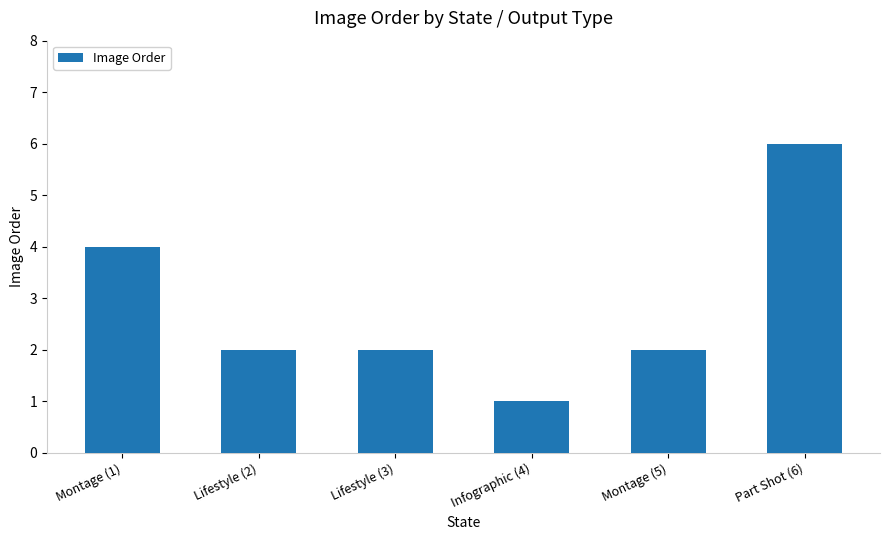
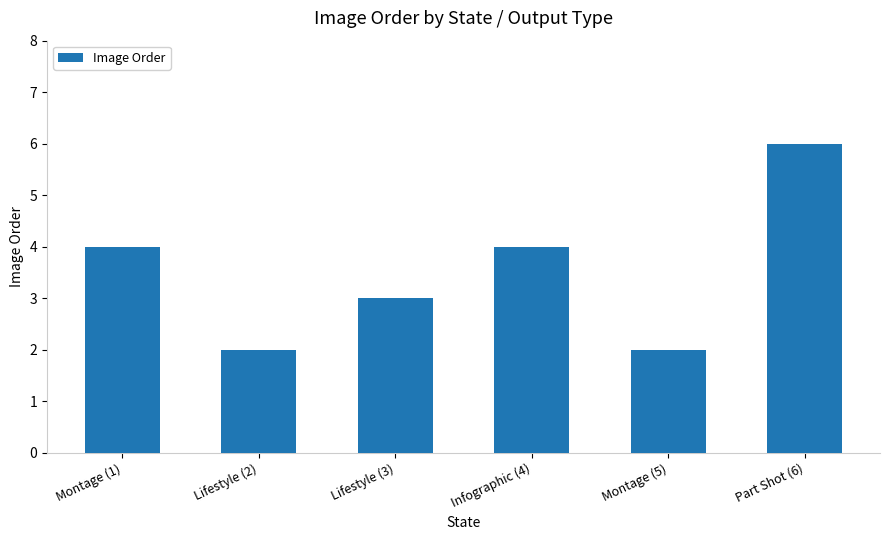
  {
    "Montage (1)": 4,
    "Lifestyle (2)": 2,
-   "Lifestyle (3)": 2,
-   "Infographic (4)": 1,
+   "Lifestyle (3)": 3,
+   "Infographic (4)": 4,
    "Montage (5)": 2,
    "Part Shot (6)": 6
  }
